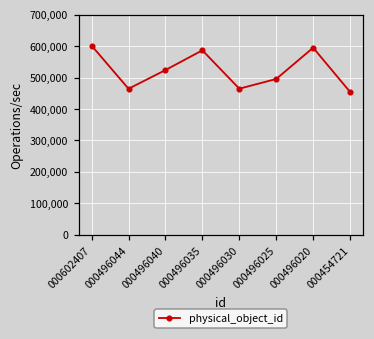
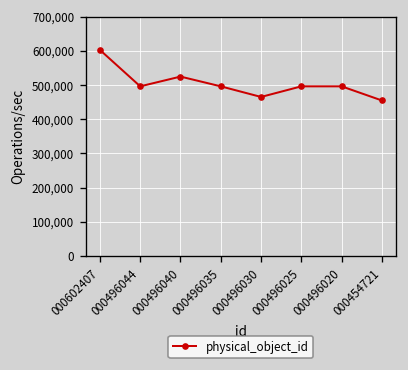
  {
    "000602407": "600,000",
-   "000496044": "460,000",
+   "000496044": "500,000",
    "000496040": "520,000",
-   "000496035": "590,000",
+   "000496035": "500,000",
    "000496030": "470,000",
    "000496025": "500,000",
-   "000496020": "600,000",
+   "000496020": "500,000",
    "000454721": "450,000"
  }
